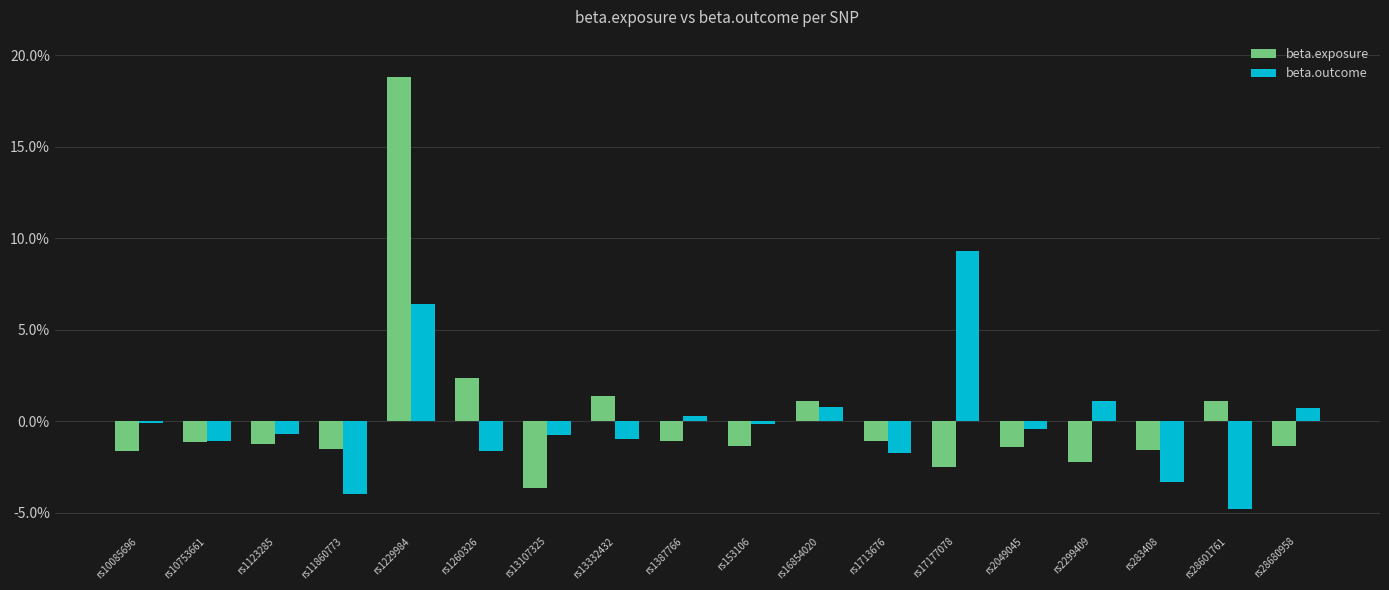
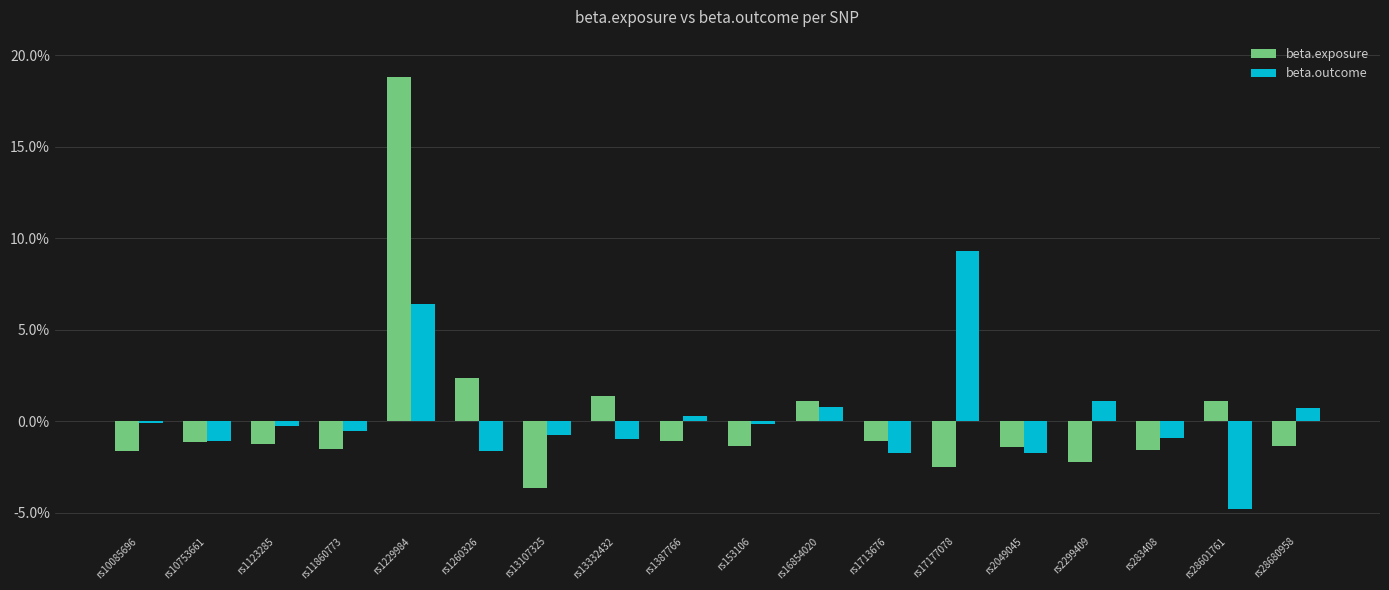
  {
    "beta.exposure": {
      "rs10085696": "-1.6%",
      "rs10753661": "-1.1%",
      "rs1123285": "-1.2%",
      "rs11860773": "-1.5%",
      "rs1229984": "18.8%",
      "rs1260326": "2.4%",
      "rs13107325": "-3.6%",
      "rs13332432": "1.4%",
      "rs1387766": "-1.1%",
      "rs153106": "-1.4%",
      "rs16854020": "1.1%",
      "rs1713676": "-1.1%",
      "rs17177078": "-2.5%",
      "rs2049045": "-1.4%",
      "rs2299409": "-2.2%",
      "rs283408": "-1.6%",
      "rs28601761": "1.1%",
      "rs28680958": "-1.4%"
    },
    "beta.outcome": {
      "rs10753661": "-1.1%",
-     "rs1123285": "-0.7%",
-     "rs11860773": "-4.0%",
+     "rs1123285": "-0.2%",
+     "rs11860773": "-0.5%",
      "rs1229984": "6.4%",
      "rs1260326": "-1.6%",
      "rs13107325": "-0.8%",
      "rs13332432": "-1.0%",
      "rs1387766": "0.3%",
      "rs16854020": "0.8%",
      "rs1713676": "-1.8%",
      "rs17177078": "9.3%",
-     "rs2049045": "-0.4%",
+     "rs2049045": "-1.7%",
      "rs2299409": "1.1%",
-     "rs283408": "-3.3%",
+     "rs283408": "-0.9%",
      "rs28601761": "-4.8%",
      "rs28680958": "0.7%"
    }
  }
